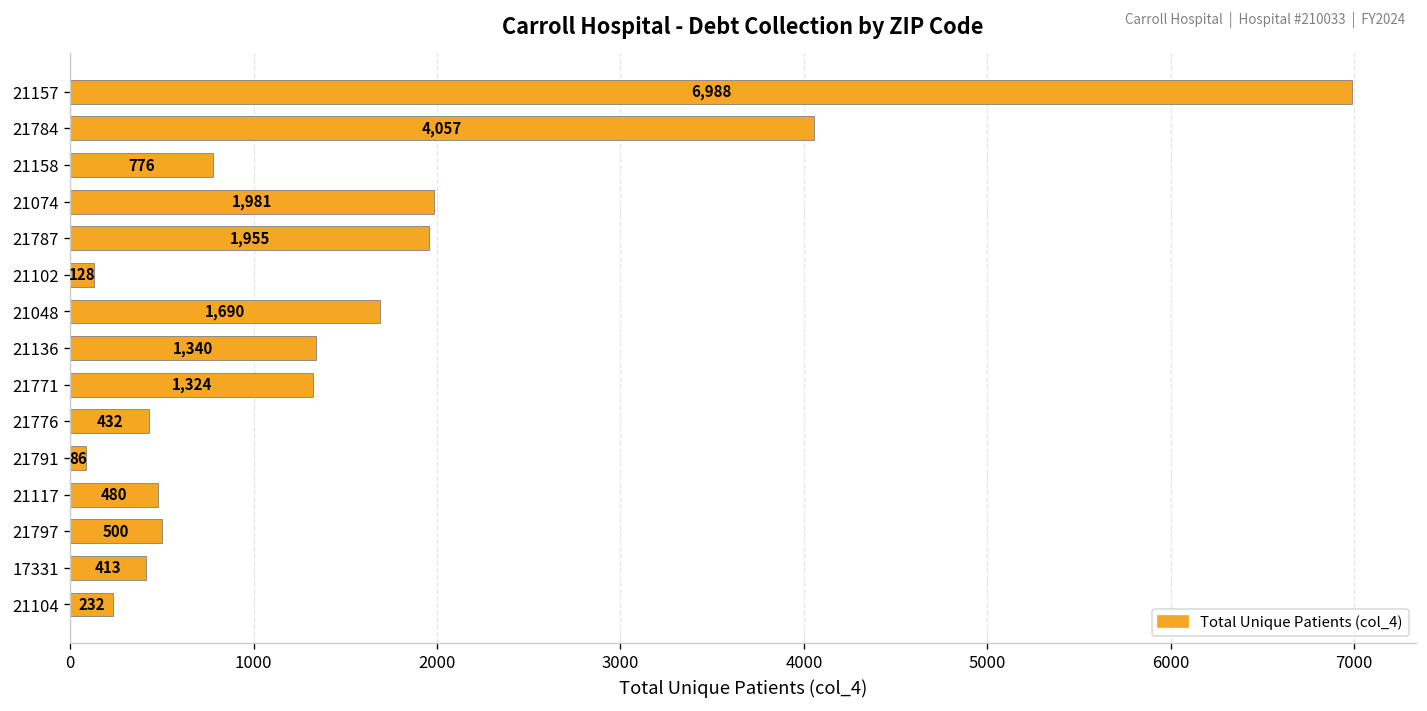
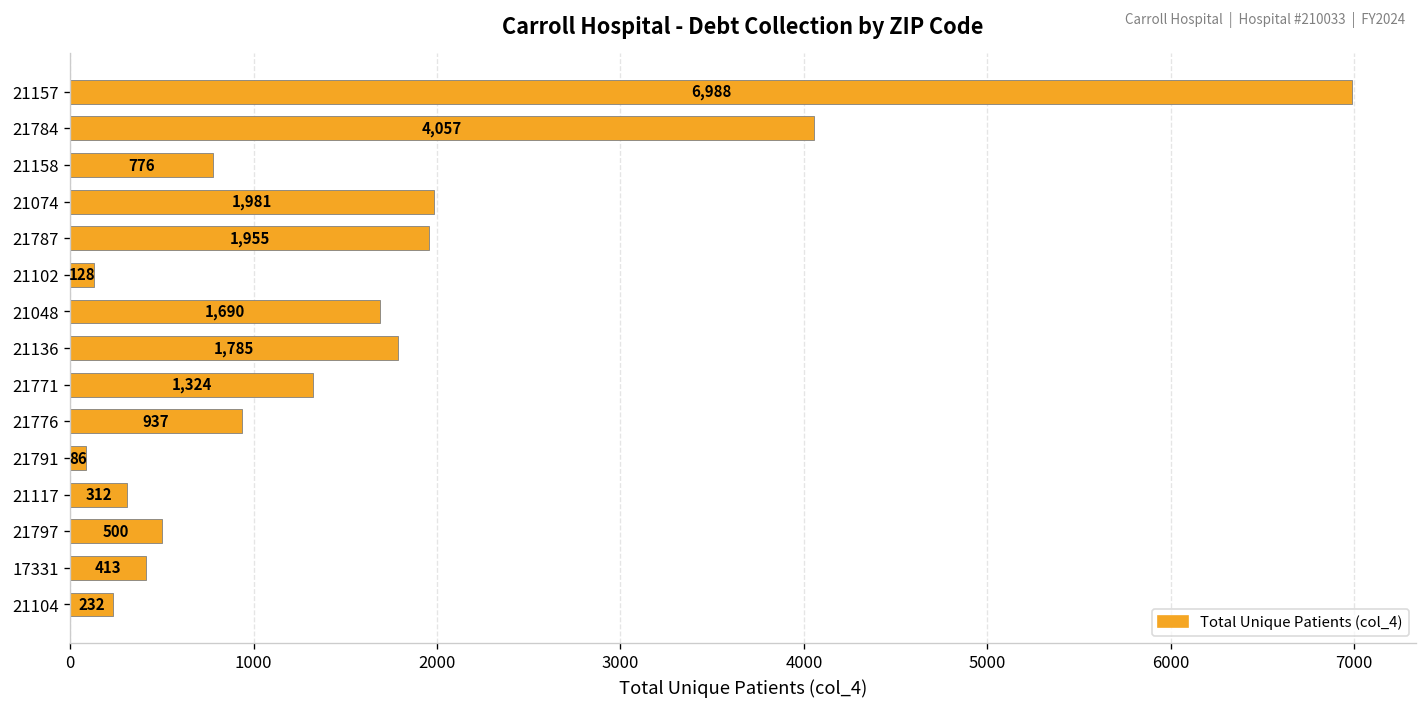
  {
    "21157": "6,988",
    "21784": "4,057",
    "21158": "776",
    "21074": "1,981",
    "21787": "1,955",
    "21102": "128",
    "21048": "1,690",
-   "21136": "1,340",
+   "21136": "1,785",
    "21771": "1,324",
-   "21776": "432",
+   "21776": "937",
    "21791": "86",
-   "21117": "480",
+   "21117": "312",
    "21797": "500",
    "17331": "413",
    "21104": "232"
  }
